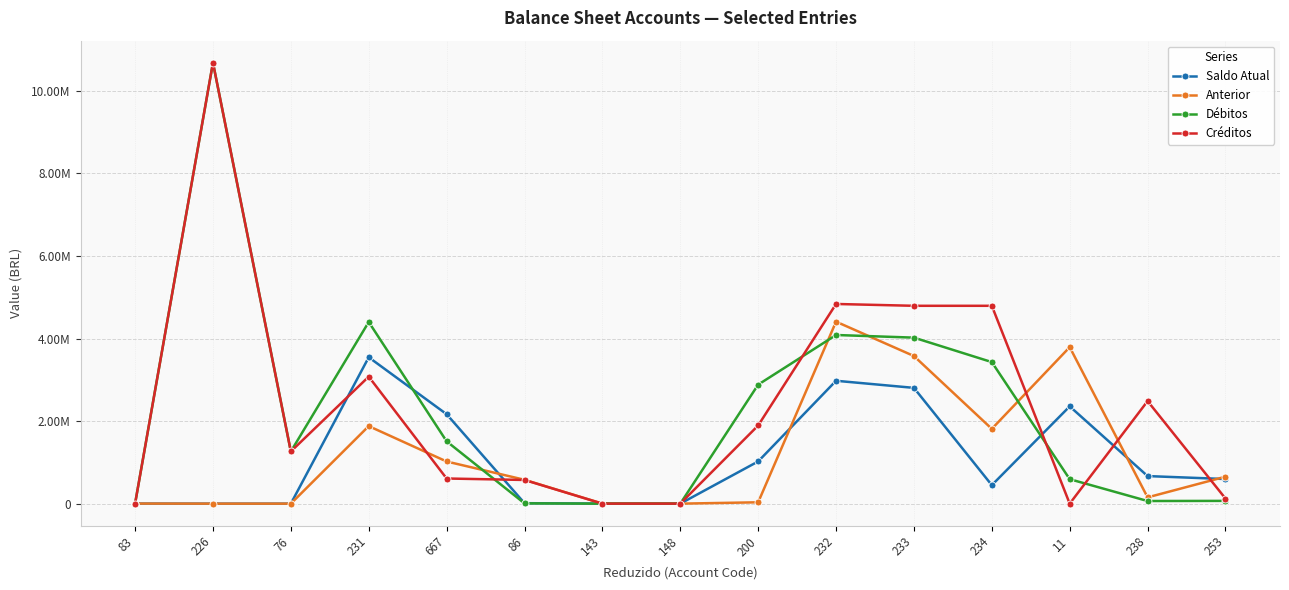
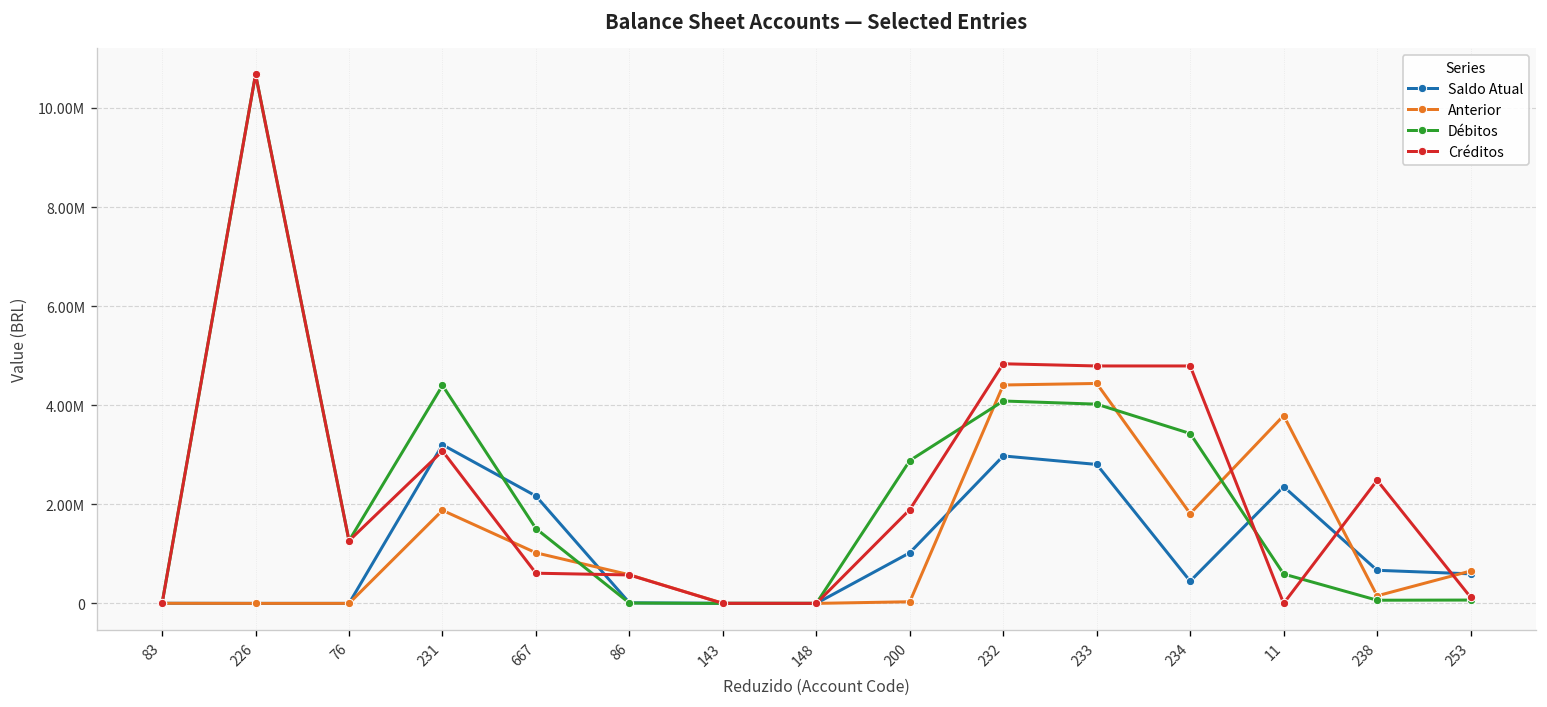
  {
    "Saldo Atual": {
-     "231": 3500000,
+     "231": 3200000,
      "667": 2200000,
      "200": 1000000,
      "232": 3000000,
      "233": 2800000,
      "234": 400000,
      "11": 2400000,
      "238": 700000
    },
    "Anterior": {
      "231": 1900000,
      "667": 1000000,
      "200": 0,
      "232": 4400000,
-     "233": 3600000,
+     "233": 4400000,
      "234": 1800000,
      "11": 3800000,
      "238": 200000
    },
    "Débitos": {
      "231": 4400000,
      "667": 1500000,
      "200": 2900000,
      "232": 4100000,
      "233": 4000000,
      "234": 3400000,
      "11": 600000,
      "238": 100000
    },
    "Créditos": {
      "231": 3100000,
      "667": 600000,
      "200": 1900000,
      "232": 4800000,
      "233": 4800000,
      "234": 4800000,
      "11": 0,
      "238": 2500000
    }
  }
